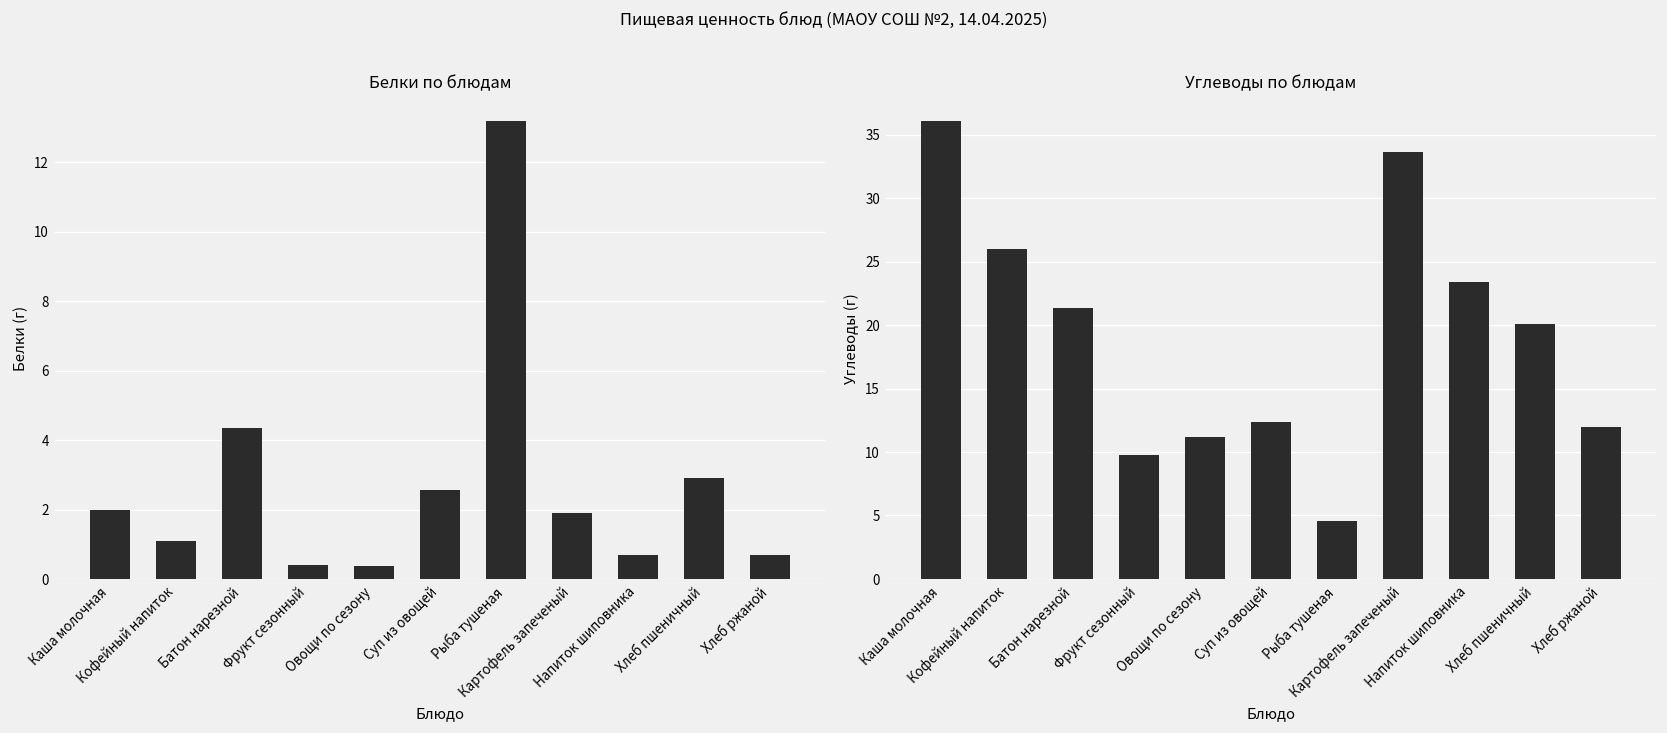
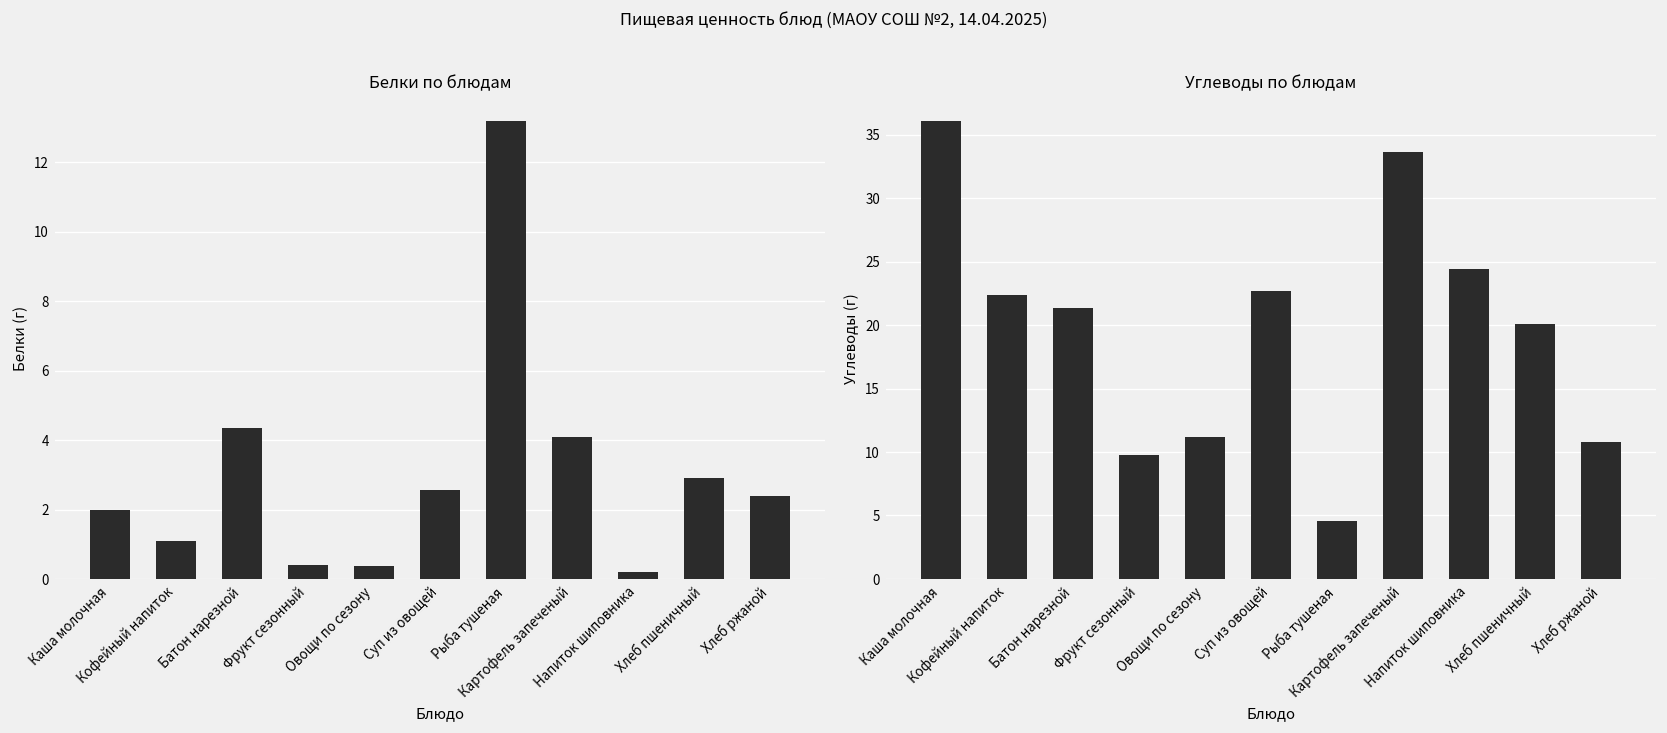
  {
    "Белки по блюдам": {
      "Каша молочная": 2.0,
      "Кофейный напиток": 1.1,
      "Батон нарезной": 4.4,
      "Фрукт сезонный": 0.4,
      "Овощи по сезону": 0.4,
      "Суп из овощей": 2.6,
      "Рыба тушеная": 13.2,
-     "Картофель запеченый": 1.9,
-     "Напиток шиповника": 0.7,
+     "Картофель запеченый": 4.1,
+     "Напиток шиповника": 0.2,
      "Хлеб пшеничный": 2.9,
-     "Хлеб ржаной": 0.7
+     "Хлеб ржаной": 2.4
    },
    "Углеводы по блюдам": {
      "Каша молочная": 36.1,
-     "Кофейный напиток": 26.0,
+     "Кофейный напиток": 22.4,
      "Батон нарезной": 21.4,
      "Фрукт сезонный": 9.8,
      "Овощи по сезону": 11.2,
-     "Суп из овощей": 12.4,
+     "Суп из овощей": 22.7,
      "Рыба тушеная": 4.6,
      "Картофель запеченый": 33.6,
-     "Напиток шиповника": 23.4,
+     "Напиток шиповника": 24.4,
      "Хлеб пшеничный": 20.1,
-     "Хлеб ржаной": 12.0
+     "Хлеб ржаной": 10.8
    }
  }
